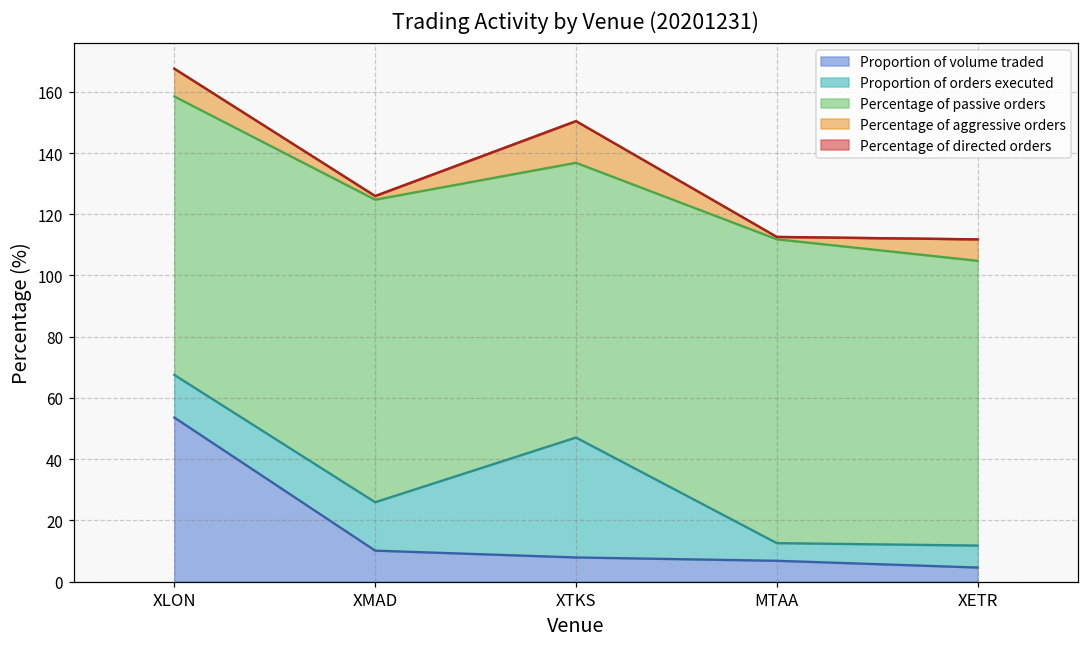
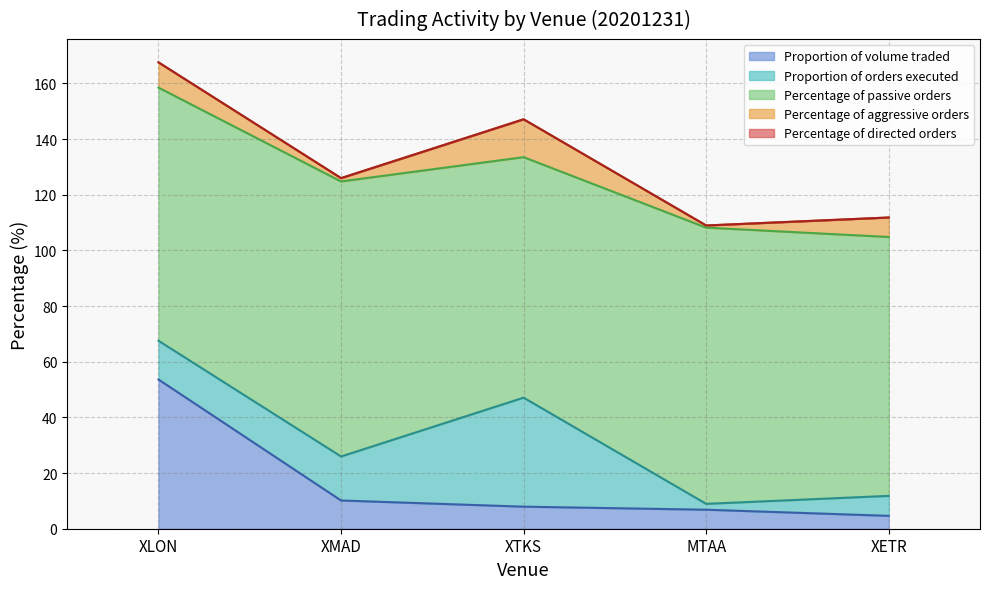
  {
    "Proportion of volume traded": {
      "XLON": 54,
      "XMAD": 10,
      "XTKS": 8,
      "MTAA": 7,
      "XETR": 5
    },
    "Proportion of orders executed": {
      "XLON": 14,
      "XMAD": 16,
      "XTKS": 39,
-     "MTAA": 6,
+     "MTAA": 2,
      "XETR": 7
    },
    "Percentage of passive orders": {
      "XLON": 91,
      "XMAD": 99,
-     "XTKS": 90,
+     "XTKS": 86,
      "XETR": 93
    }
  }
